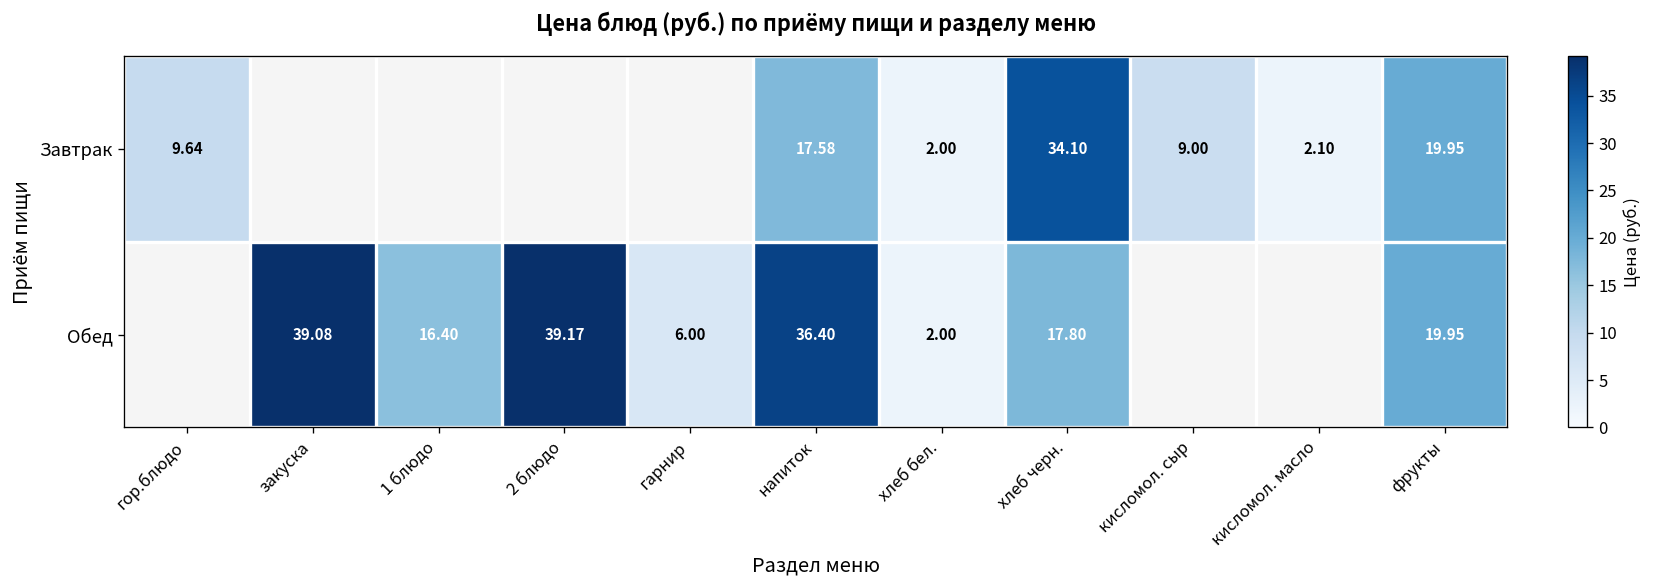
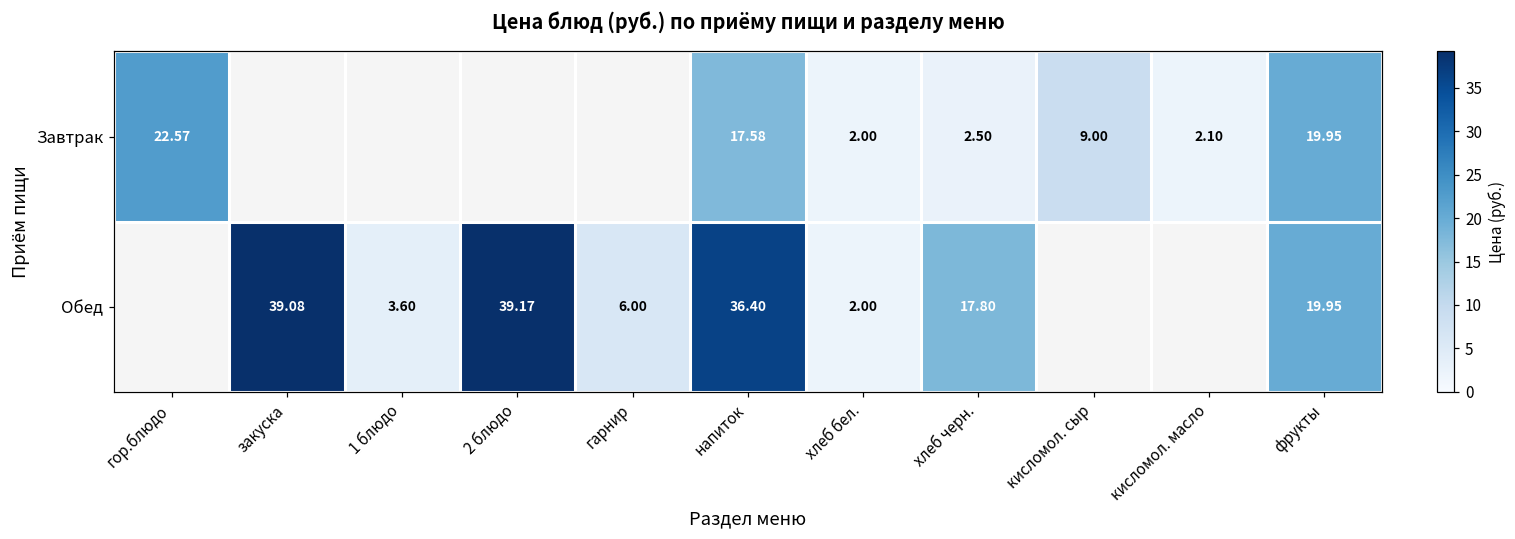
  {
    "Завтрак": {
-     "гор.блюдо": 9.64,
+     "гор.блюдо": 22.57,
      "напиток": 17.58,
      "хлеб бел.": 2.00,
-     "хлеб черн.": 34.10,
+     "хлеб черн.": 2.50,
      "кисломол. сыр": 9.00,
      "кисломол. масло": 2.10,
      "фрукты": 19.95
    },
    "Обед": {
      "закуска": 39.08,
-     "1 блюдо": 16.40,
+     "1 блюдо": 3.60,
      "2 блюдо": 39.17,
      "гарнир": 6.00,
      "напиток": 36.40,
      "хлеб бел.": 2.00,
      "хлеб черн.": 17.80,
      "фрукты": 19.95
    }
  }
